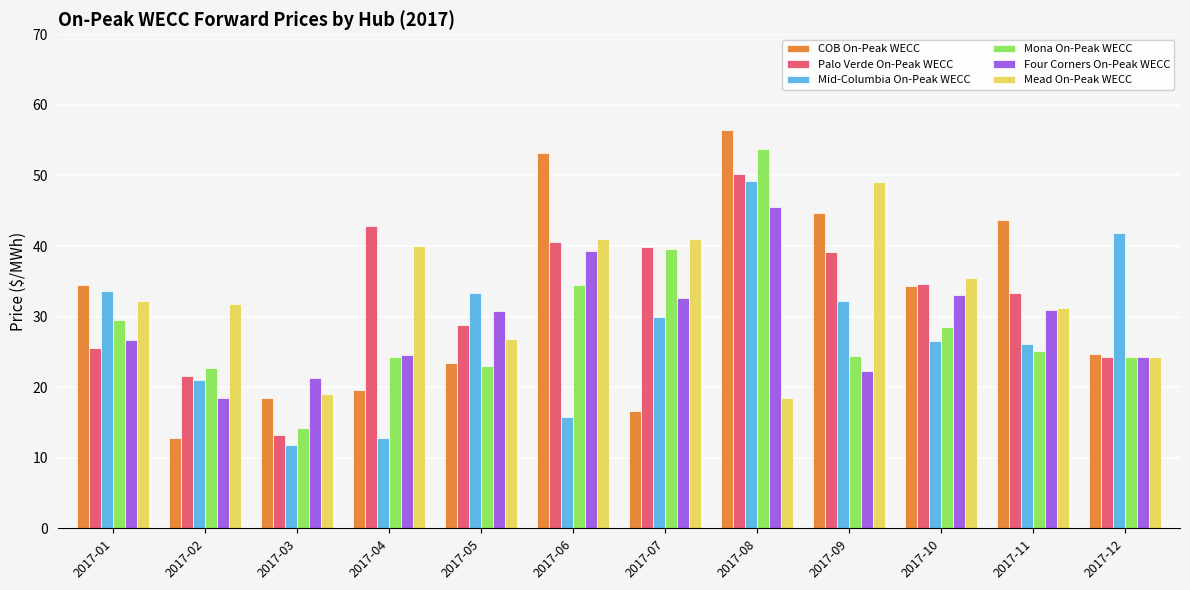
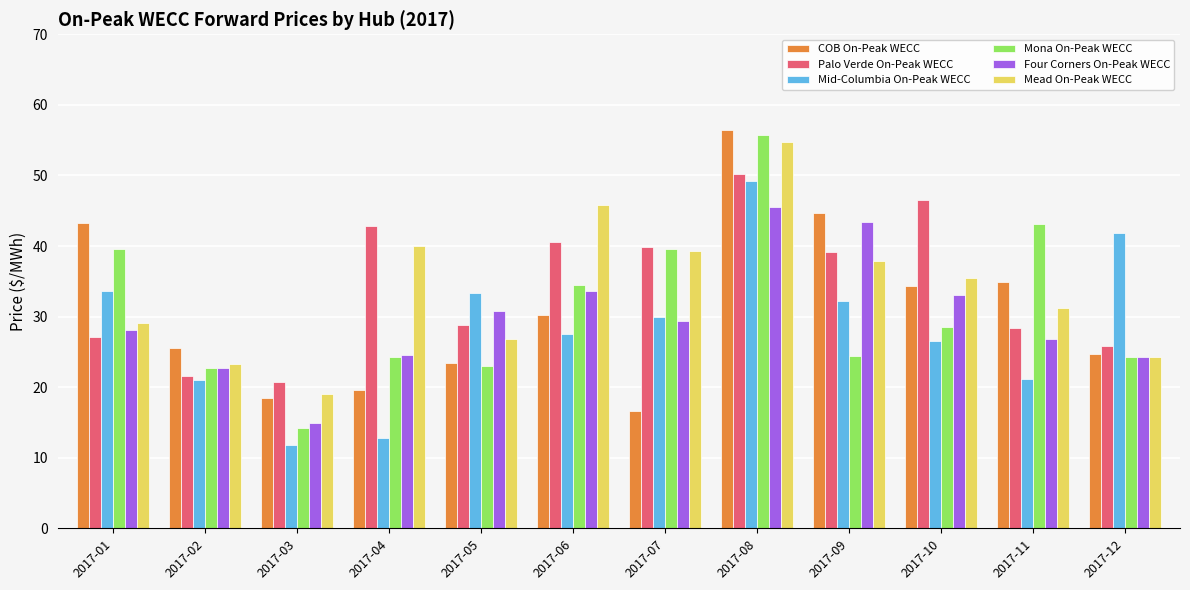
  {
    "COB On-Peak WECC": {
-     "2017-01": 34,
-     "2017-02": 13,
+     "2017-01": 43,
+     "2017-02": 26,
      "2017-03": 19,
      "2017-04": 20,
      "2017-05": 23,
-     "2017-06": 53,
+     "2017-06": 30,
      "2017-07": 17,
      "2017-08": 56,
      "2017-09": 45,
      "2017-10": 34,
-     "2017-11": 44,
+     "2017-11": 35,
      "2017-12": 25
    },
    "Palo Verde On-Peak WECC": {
-     "2017-01": 26,
+     "2017-01": 27,
      "2017-02": 22,
-     "2017-03": 13,
+     "2017-03": 21,
      "2017-04": 43,
      "2017-05": 29,
      "2017-06": 41,
      "2017-07": 40,
      "2017-08": 50,
      "2017-09": 39,
-     "2017-10": 35,
-     "2017-11": 33,
-     "2017-12": 24
+     "2017-10": 47,
+     "2017-11": 28,
+     "2017-12": 26
    },
    "Mid-Columbia On-Peak WECC": {
      "2017-01": 34,
      "2017-02": 21,
      "2017-03": 12,
      "2017-04": 13,
      "2017-05": 33,
-     "2017-06": 16,
+     "2017-06": 28,
      "2017-07": 30,
      "2017-08": 49,
      "2017-09": 32,
      "2017-10": 27,
-     "2017-11": 26,
+     "2017-11": 21,
      "2017-12": 42
    },
    "Mona On-Peak WECC": {
-     "2017-01": 30,
+     "2017-01": 40,
      "2017-02": 23,
      "2017-03": 14,
      "2017-04": 24,
      "2017-05": 23,
      "2017-06": 34,
      "2017-07": 40,
-     "2017-08": 54,
+     "2017-08": 56,
      "2017-09": 24,
      "2017-10": 29,
-     "2017-11": 25,
+     "2017-11": 43,
      "2017-12": 24
    },
    "Four Corners On-Peak WECC": {
-     "2017-01": 27,
-     "2017-02": 18,
-     "2017-03": 21,
+     "2017-01": 28,
+     "2017-02": 23,
+     "2017-03": 15,
      "2017-04": 25,
      "2017-05": 31,
-     "2017-06": 39,
-     "2017-07": 33,
+     "2017-06": 34,
+     "2017-07": 29,
      "2017-08": 46,
-     "2017-09": 22,
+     "2017-09": 43,
      "2017-10": 33,
-     "2017-11": 31,
+     "2017-11": 27,
      "2017-12": 24
    },
    "Mead On-Peak WECC": {
-     "2017-01": 32,
-     "2017-02": 32,
+     "2017-01": 29,
+     "2017-02": 23,
      "2017-03": 19,
      "2017-04": 40,
      "2017-05": 27,
-     "2017-06": 41,
-     "2017-07": 41,
-     "2017-08": 19,
-     "2017-09": 49,
+     "2017-06": 46,
+     "2017-07": 39,
+     "2017-08": 55,
+     "2017-09": 38,
      "2017-10": 35,
      "2017-11": 31,
      "2017-12": 24
    }
  }
